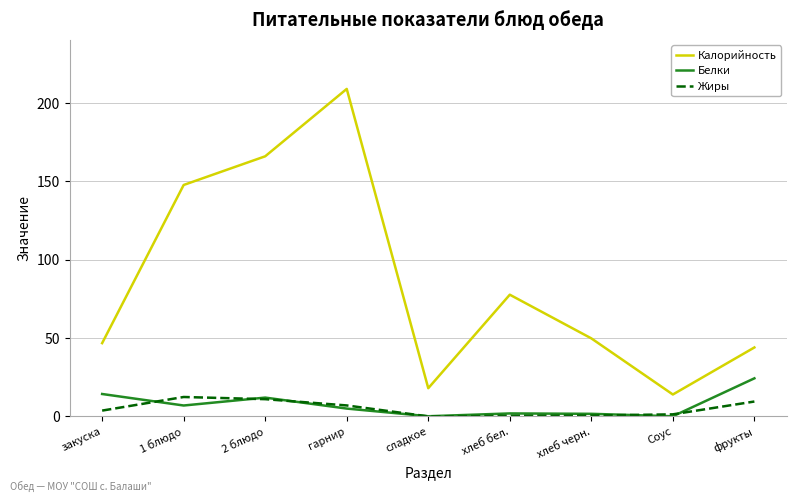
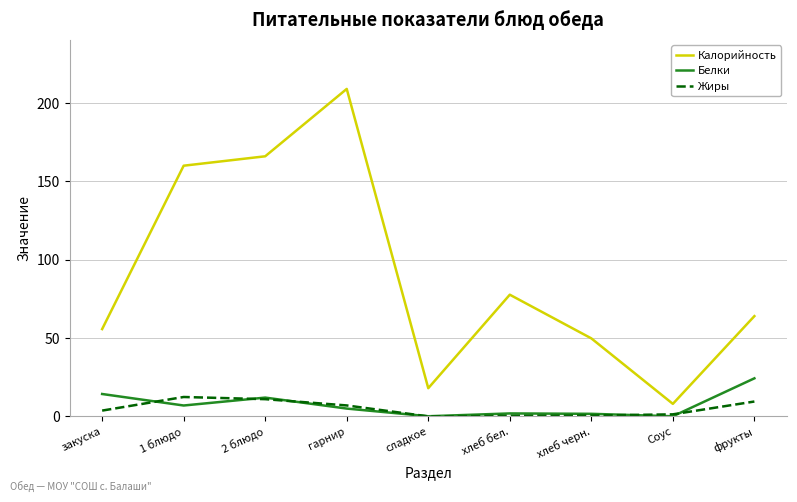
  {
    "Калорийность": {
-     "закуска": 47,
-     "1 блюдо": 148,
+     "закуска": 56,
+     "1 блюдо": 160,
      "2 блюдо": 166,
      "гарнир": 209,
      "сладкое": 18,
      "хлеб бел.": 78,
      "хлеб черн.": 50,
-     "Соус": 14,
-     "фрукты": 44
+     "Соус": 8,
+     "фрукты": 64
    },
    "Белки": {
      "закуска": 14,
      "1 блюдо": 7,
      "гарнир": 5,
      "фрукты": 24
    },
    "Жиры": {
      "закуска": 4,
      "1 блюдо": 12,
      "гарнир": 7,
      "фрукты": 10
    }
  }
